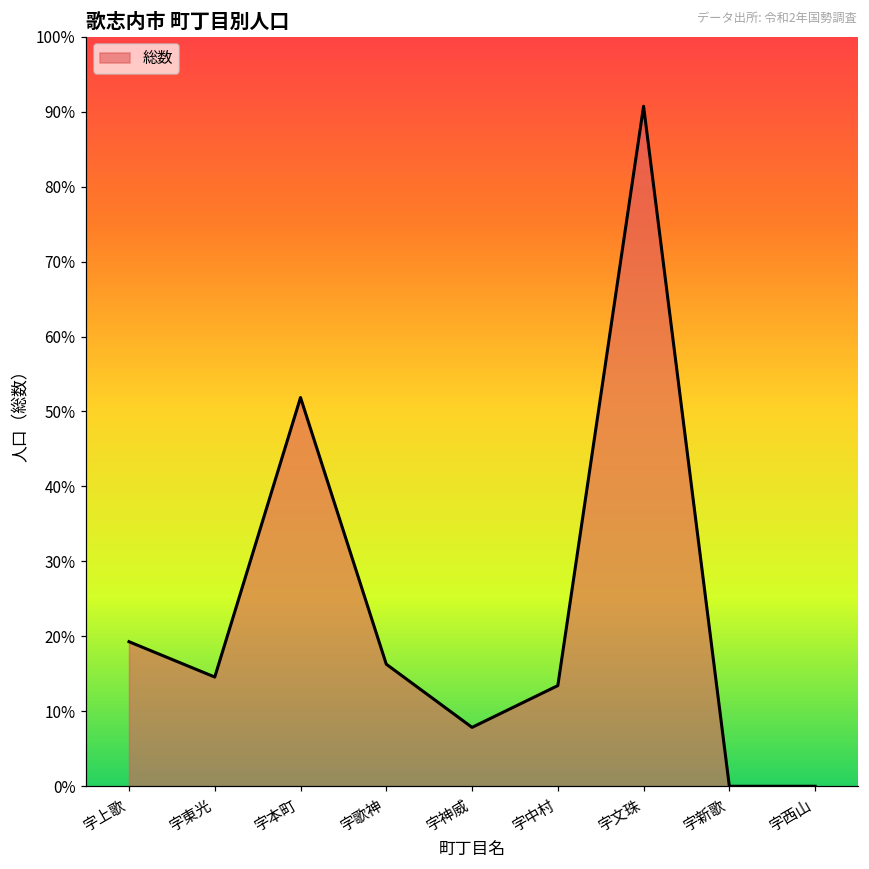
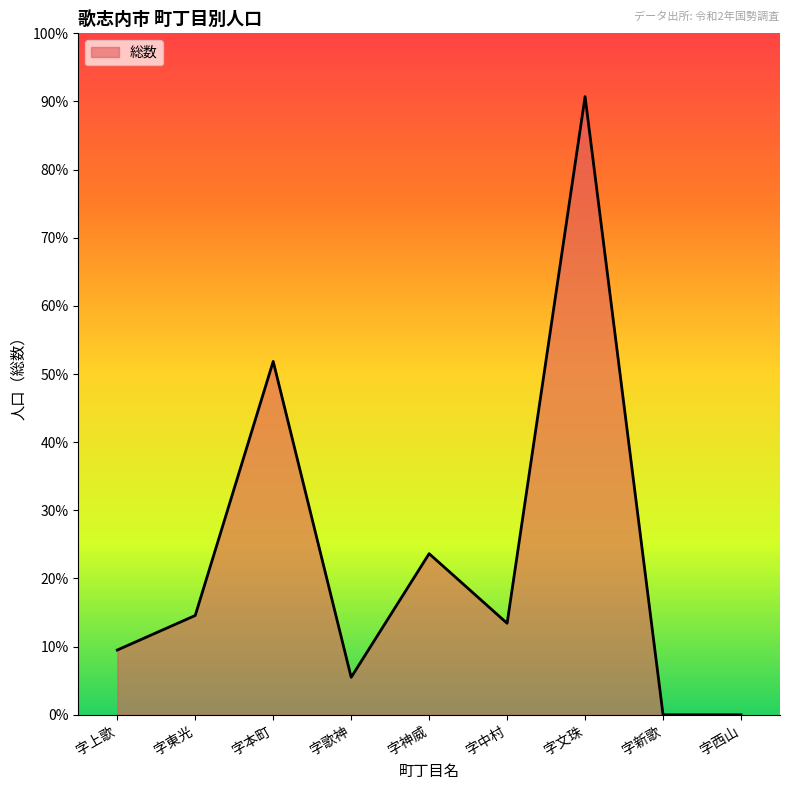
  {
-   "字上歌": "19%",
+   "字上歌": "10%",
    "字東光": "15%",
    "字本町": "52%",
-   "字歌神": "16%",
-   "字神威": "8%",
+   "字歌神": "6%",
+   "字神威": "24%",
    "字中村": "13%",
    "字文珠": "91%",
    "字新歌": "0%",
    "字西山": "0%"
  }
